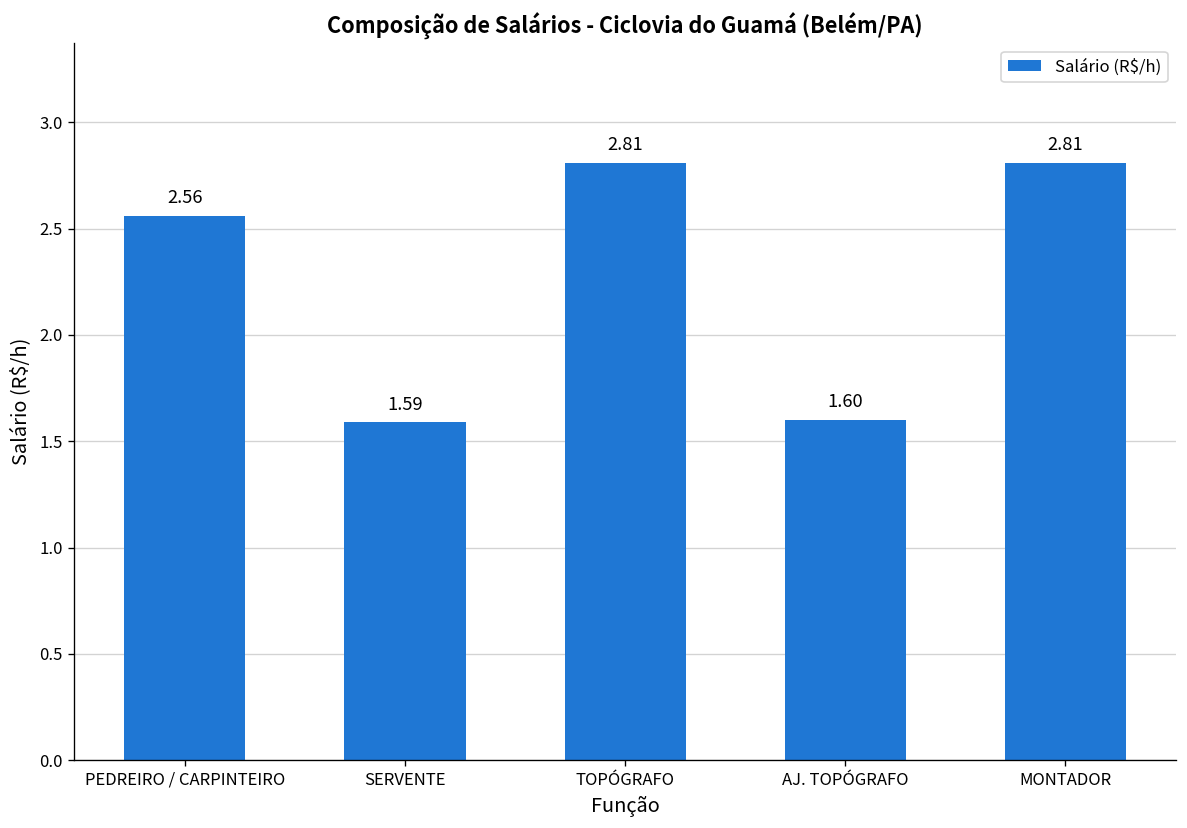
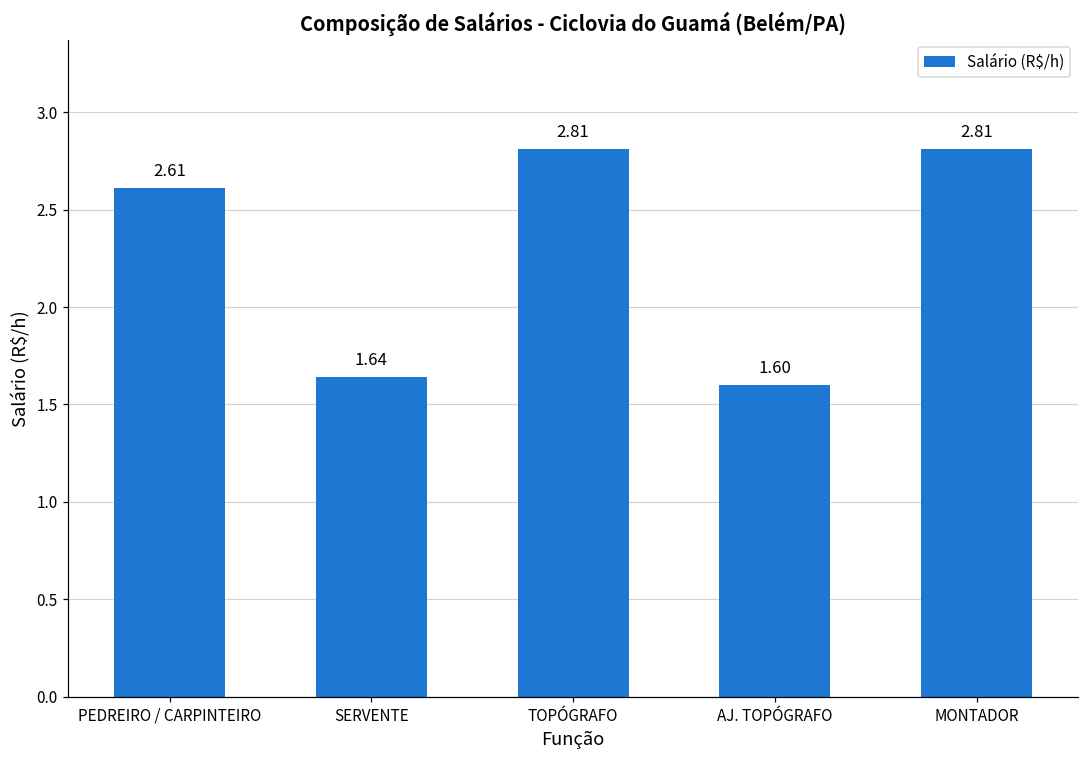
  {
-   "PEDREIRO / CARPINTEIRO": 2.56,
-   "SERVENTE": 1.59,
+   "PEDREIRO / CARPINTEIRO": 2.61,
+   "SERVENTE": 1.64,
    "TOPÓGRAFO": 2.81,
    "AJ. TOPÓGRAFO": 1.60,
    "MONTADOR": 2.81
  }
